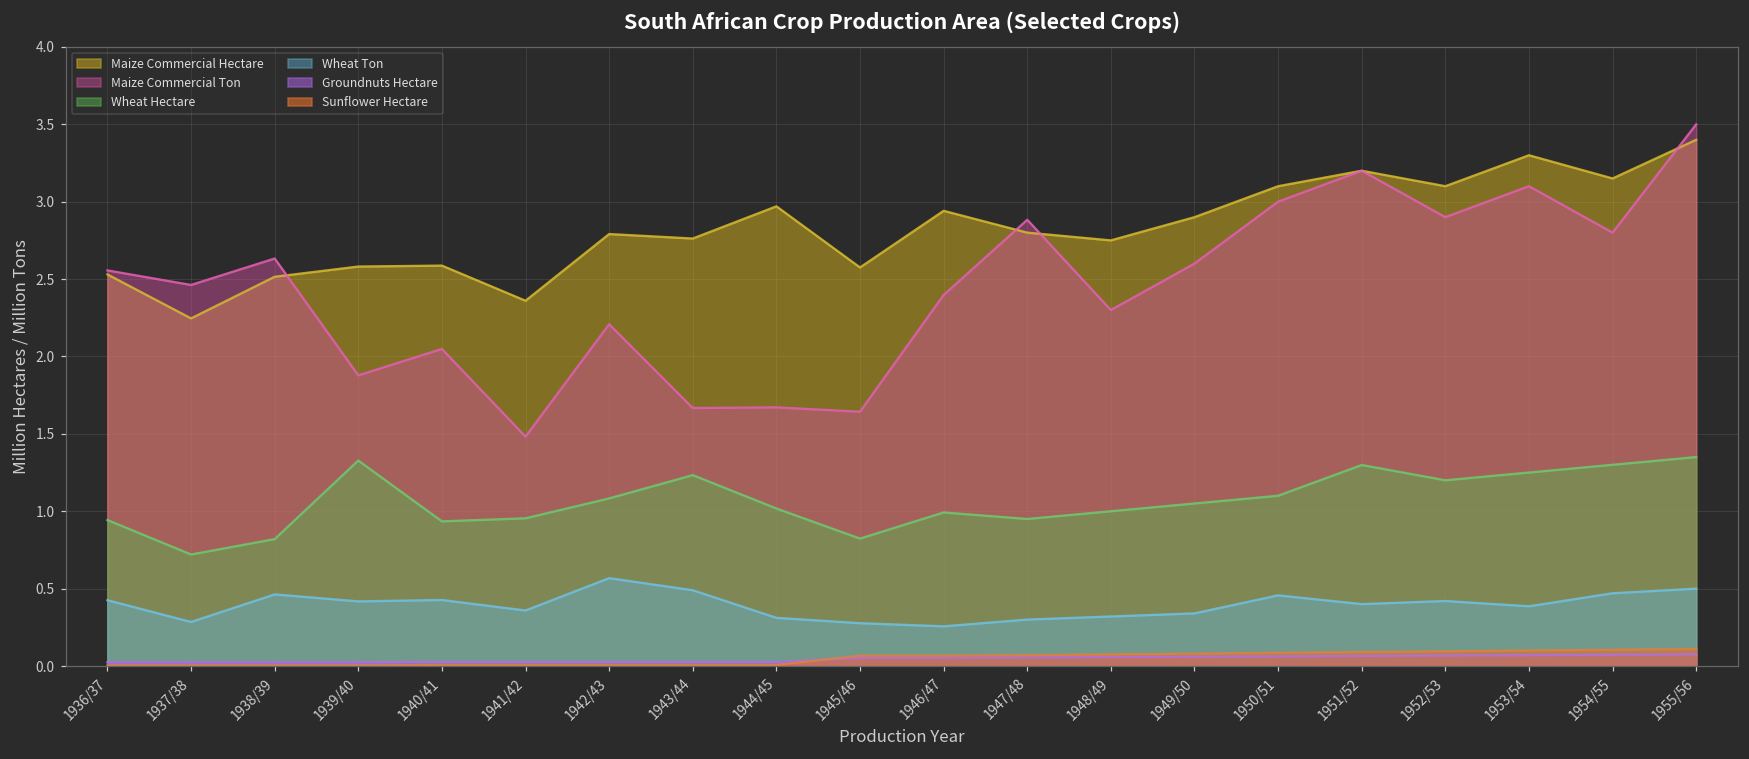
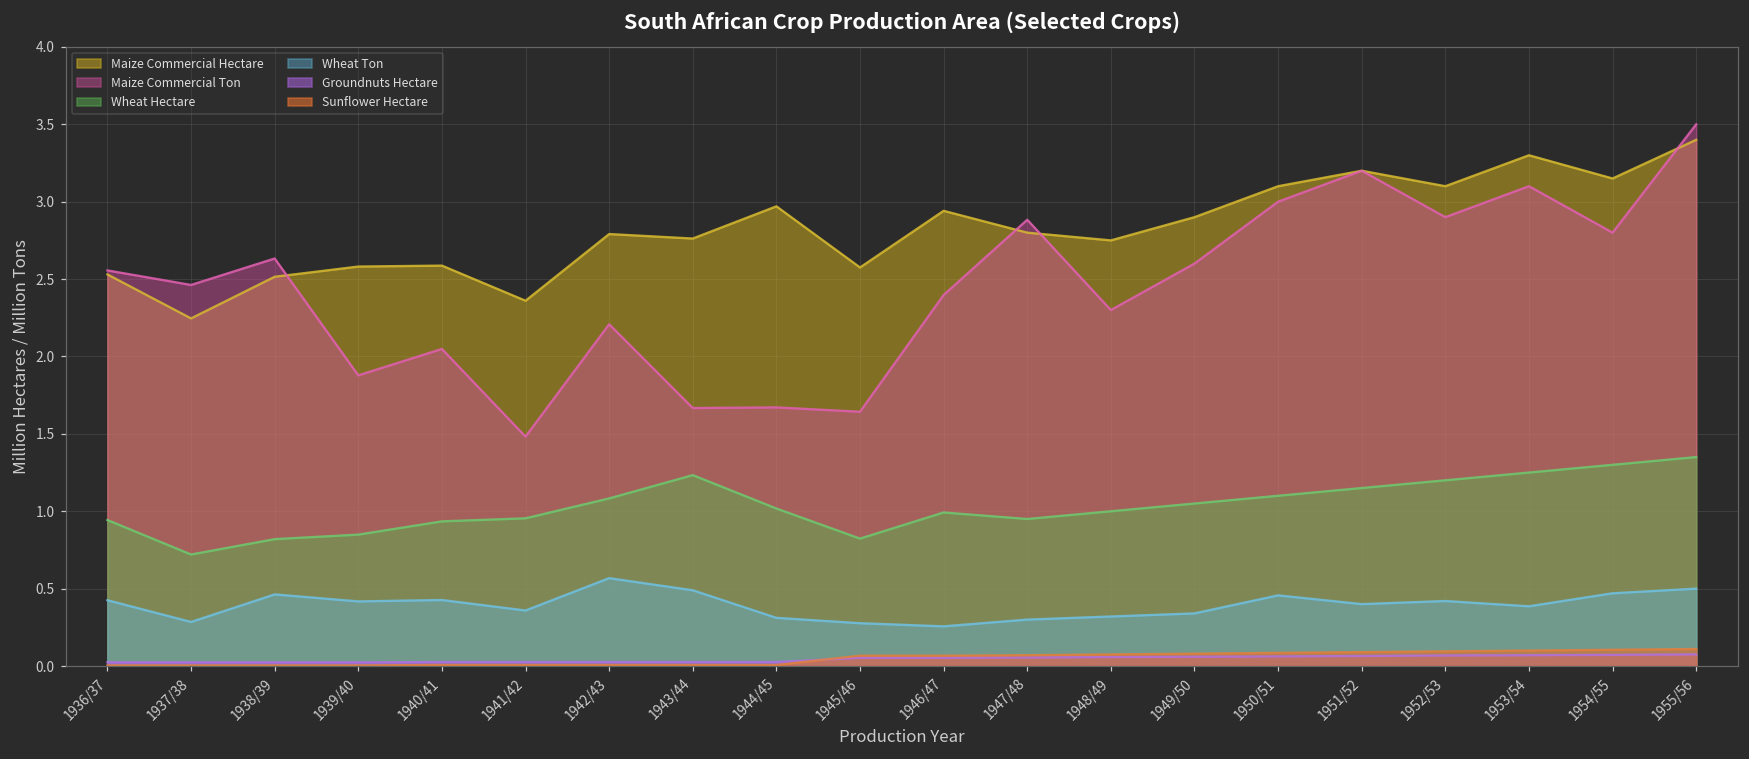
  {
    "Maize Commercial Ton": {
      "1936/37": 2.56,
      "1937/38": 2.46,
      "1938/39": 2.63,
      "1939/40": 1.88,
      "1940/41": 2.05,
      "1941/42": 1.48,
      "1942/43": 2.21,
      "1943/44": 1.67,
      "1944/45": 1.67,
      "1945/46": 1.64,
      "1946/47": 2.40,
      "1947/48": 2.88,
      "1948/49": 2.30,
      "1949/50": 2.60,
      "1950/51": 3.00,
      "1952/53": 2.90,
      "1953/54": 3.10,
      "1954/55": 2.80,
      "1955/56": 3.50
    },
    "Wheat Hectare": {
      "1936/37": 0.94,
      "1937/38": 0.72,
      "1938/39": 0.82,
-     "1939/40": 1.33,
+     "1939/40": 0.85,
      "1940/41": 0.93,
      "1941/42": 0.95,
      "1942/43": 1.08,
      "1943/44": 1.23,
      "1944/45": 1.02,
      "1945/46": 0.82,
      "1946/47": 0.99,
      "1947/48": 0.95,
      "1948/49": 1.00,
      "1949/50": 1.05,
      "1950/51": 1.10,
-     "1951/52": 1.30,
+     "1951/52": 1.15,
      "1952/53": 1.20,
      "1953/54": 1.25,
      "1954/55": 1.30,
      "1955/56": 1.35
    },
    "Wheat Ton": {
      "1936/37": 0.43,
      "1937/38": 0.28,
      "1938/39": 0.46,
      "1939/40": 0.42,
      "1940/41": 0.43,
      "1941/42": 0.36,
      "1942/43": 0.57,
      "1943/44": 0.49,
      "1944/45": 0.31,
      "1945/46": 0.28,
      "1946/47": 0.26,
      "1947/48": 0.30,
      "1948/49": 0.32,
      "1949/50": 0.34,
      "1950/51": 0.46,
      "1951/52": 0.40,
      "1952/53": 0.42,
      "1953/54": 0.39,
      "1954/55": 0.47,
      "1955/56": 0.50
    },
    "Groundnuts Hectare": {
      "1936/37": 0.02,
      "1937/38": 0.02,
      "1938/39": 0.02,
      "1939/40": 0.02,
      "1940/41": 0.03,
      "1941/42": 0.03,
      "1942/43": 0.03,
      "1943/44": 0.03,
      "1944/45": 0.03,
      "1949/50": 0.06,
      "1950/51": 0.06,
      "1951/52": 0.07,
      "1952/53": 0.07,
      "1953/54": 0.07,
      "1954/55": 0.07,
      "1955/56": 0.08
    }
  }
